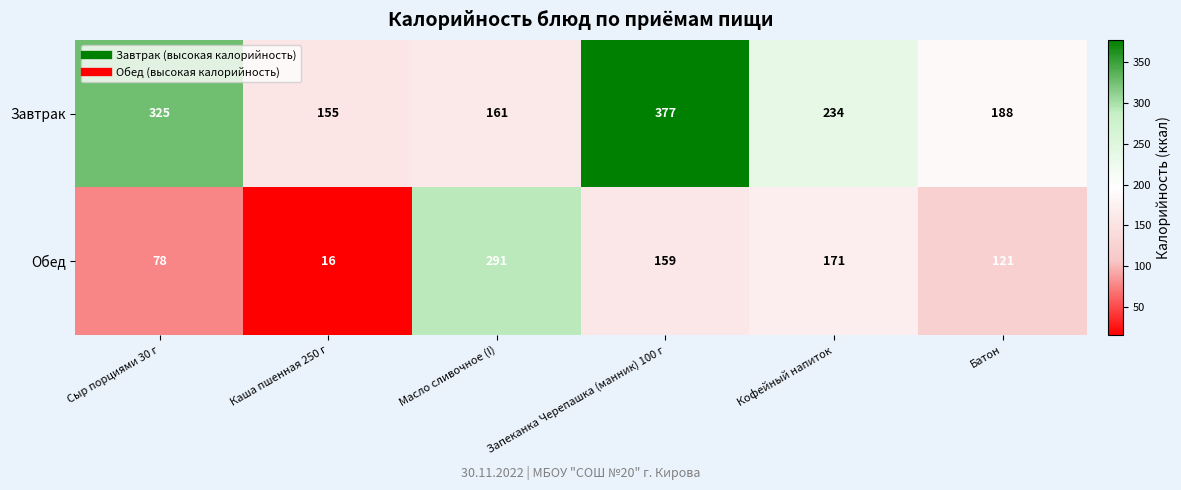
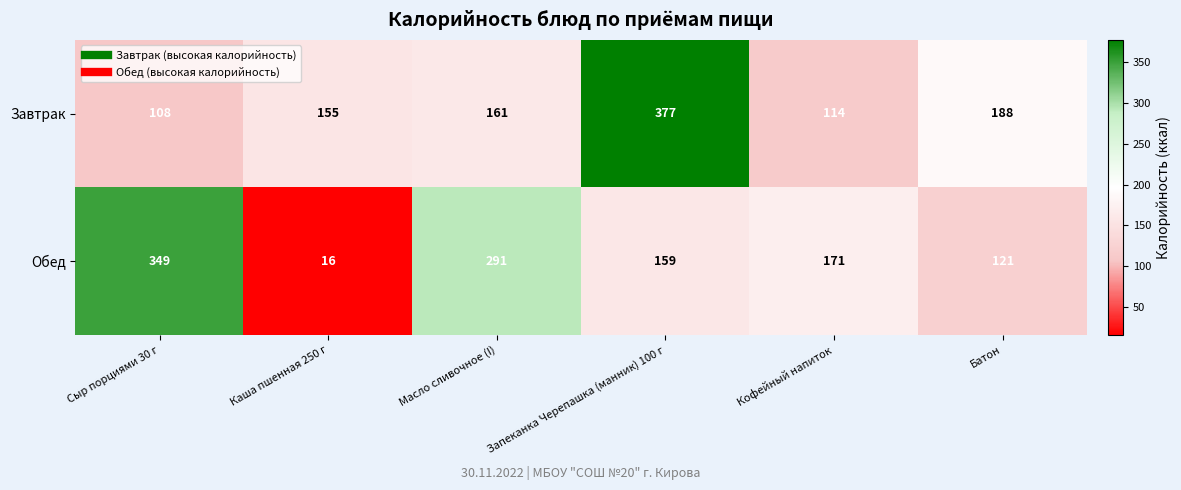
  {
    "Завтрак": {
-     "Сыр порциями 30 г": 325,
+     "Сыр порциями 30 г": 108,
      "Каша пшенная 250 г": 155,
      "Масло сливочное (I)": 161,
      "Запеканка Черепашка (манник) 100 г": 377,
-     "Кофейный напиток": 234,
+     "Кофейный напиток": 114,
      "Батон": 188
    },
    "Обед": {
-     "Сыр порциями 30 г": 78,
+     "Сыр порциями 30 г": 349,
      "Каша пшенная 250 г": 16,
      "Масло сливочное (I)": 291,
      "Запеканка Черепашка (манник) 100 г": 159,
      "Кофейный напиток": 171
    }
  }
